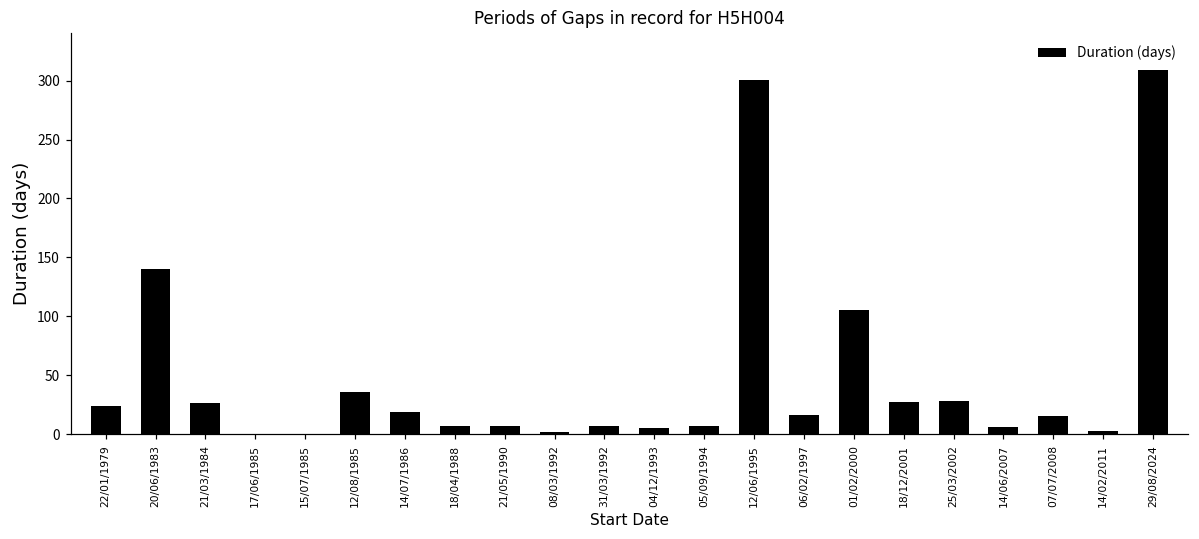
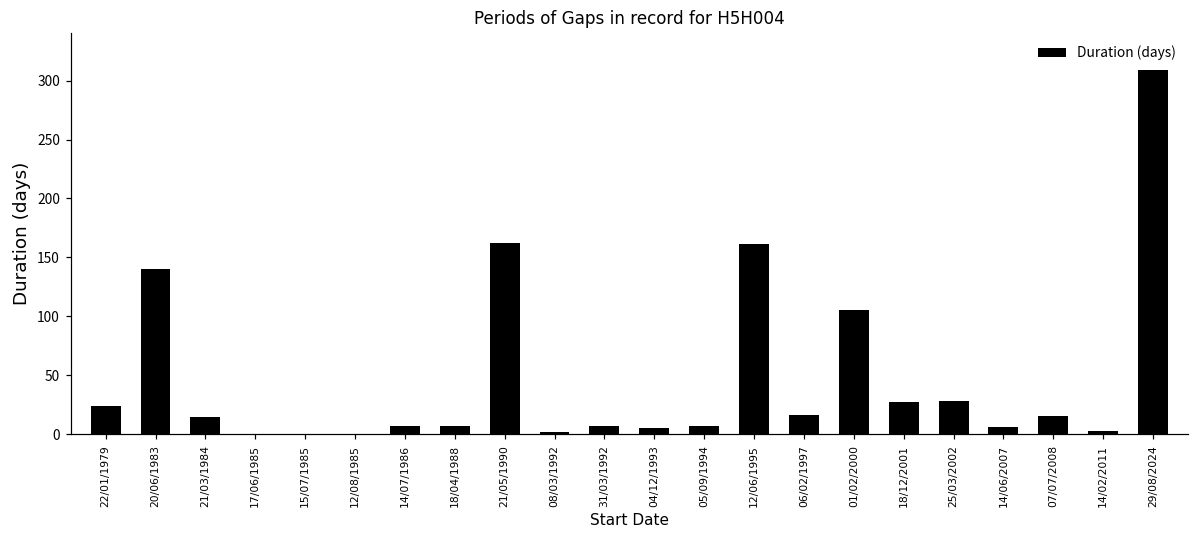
  {
    "22/01/1979": 24,
    "20/06/1983": 140,
-   "21/03/1984": 26,
+   "21/03/1984": 15,
    "17/06/1985": 0,
    "15/07/1985": 0,
-   "12/08/1985": 35,
-   "14/07/1986": 19,
+   "12/08/1985": 0,
+   "14/07/1986": 7,
    "18/04/1988": 7,
-   "21/05/1990": 7,
+   "21/05/1990": 162,
    "31/03/1992": 7,
    "04/12/1993": 5,
    "05/09/1994": 7,
-   "12/06/1995": 301,
+   "12/06/1995": 161,
    "06/02/1997": 16,
    "01/02/2000": 106,
    "18/12/2001": 27,
    "25/03/2002": 28,
    "14/06/2007": 6,
    "07/07/2008": 15,
    "14/02/2011": 3,
    "29/08/2024": 309
  }
